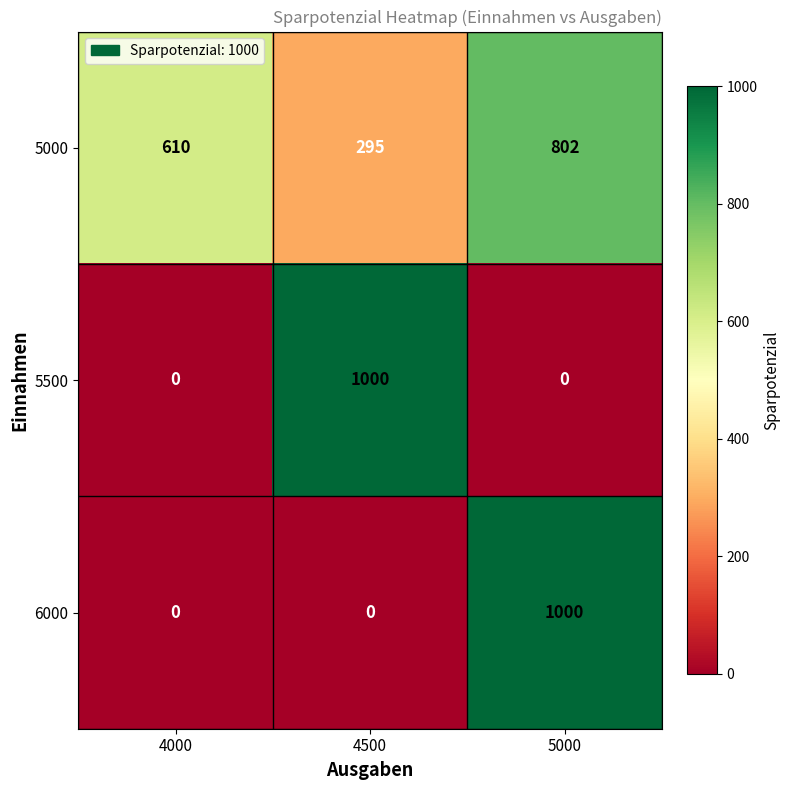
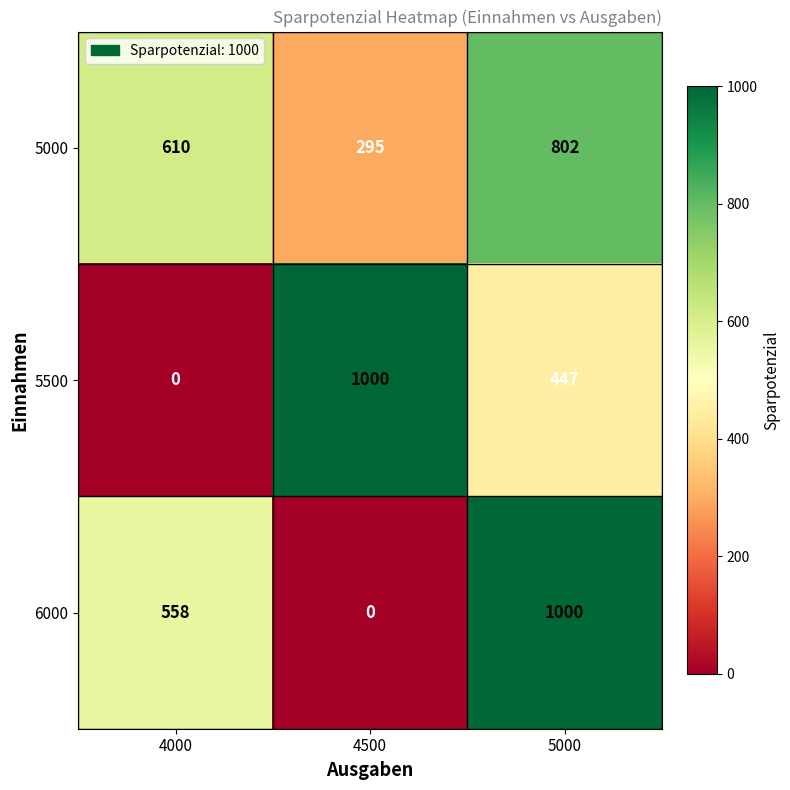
  {
    "5000": {
      "4000": 610,
      "4500": 295,
      "5000": 802
    },
    "5500": {
      "4000": 0,
      "4500": 1000,
-     "5000": 0
+     "5000": 447
    },
    "6000": {
-     "4000": 0,
+     "4000": 558,
      "4500": 0,
      "5000": 1000
    }
  }
